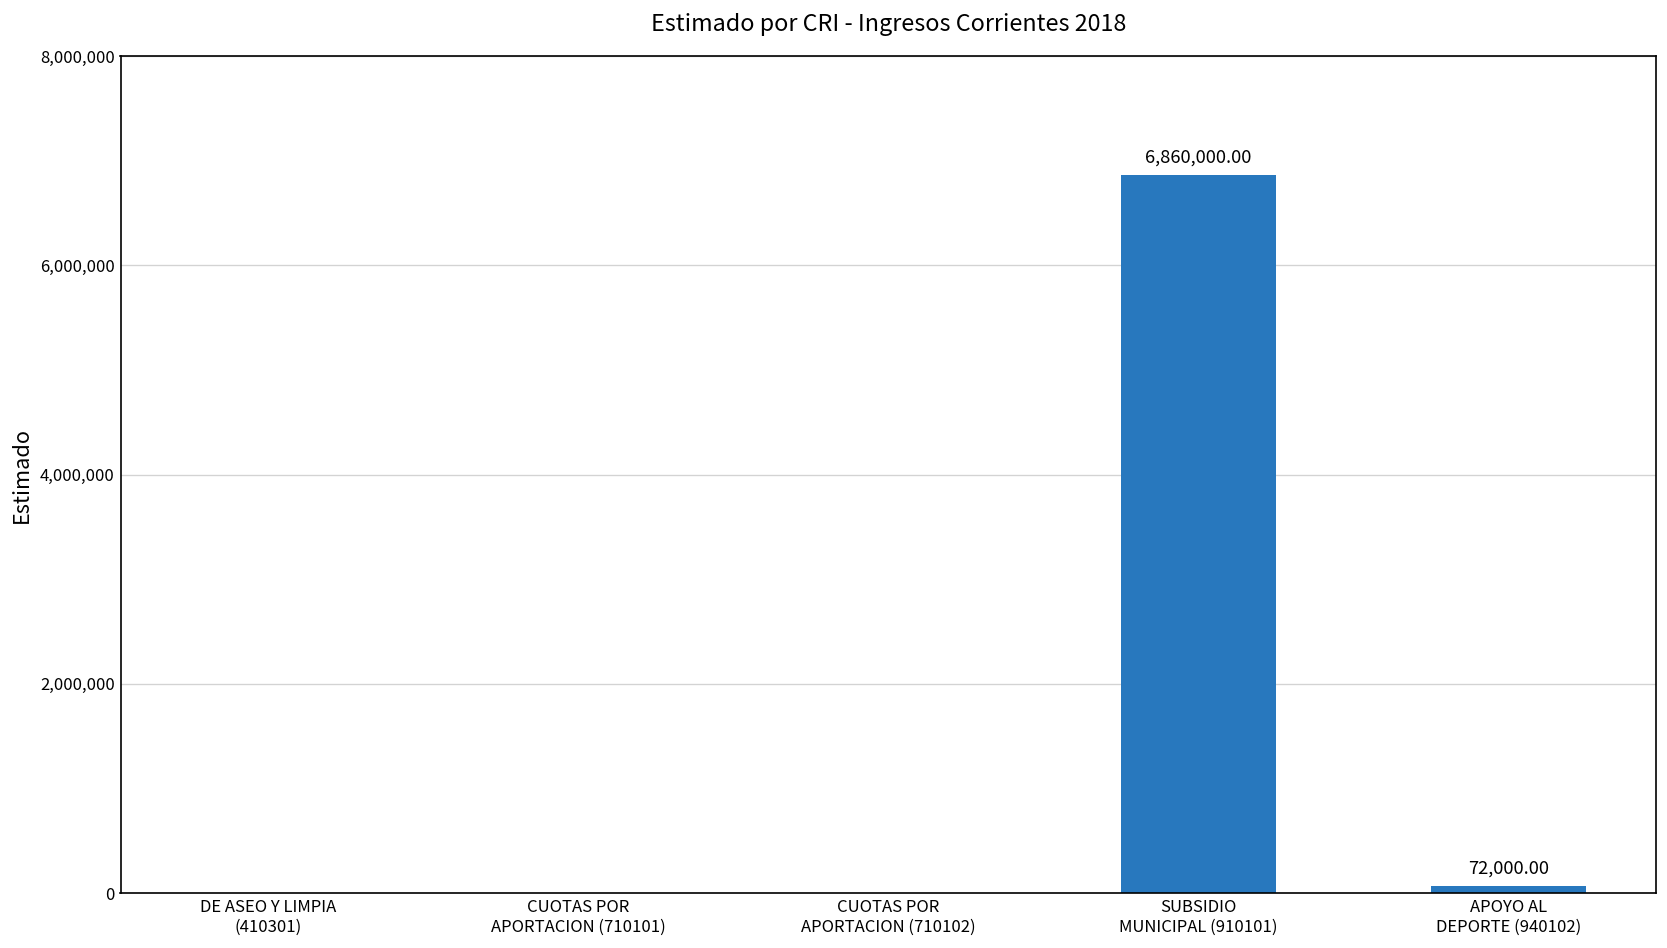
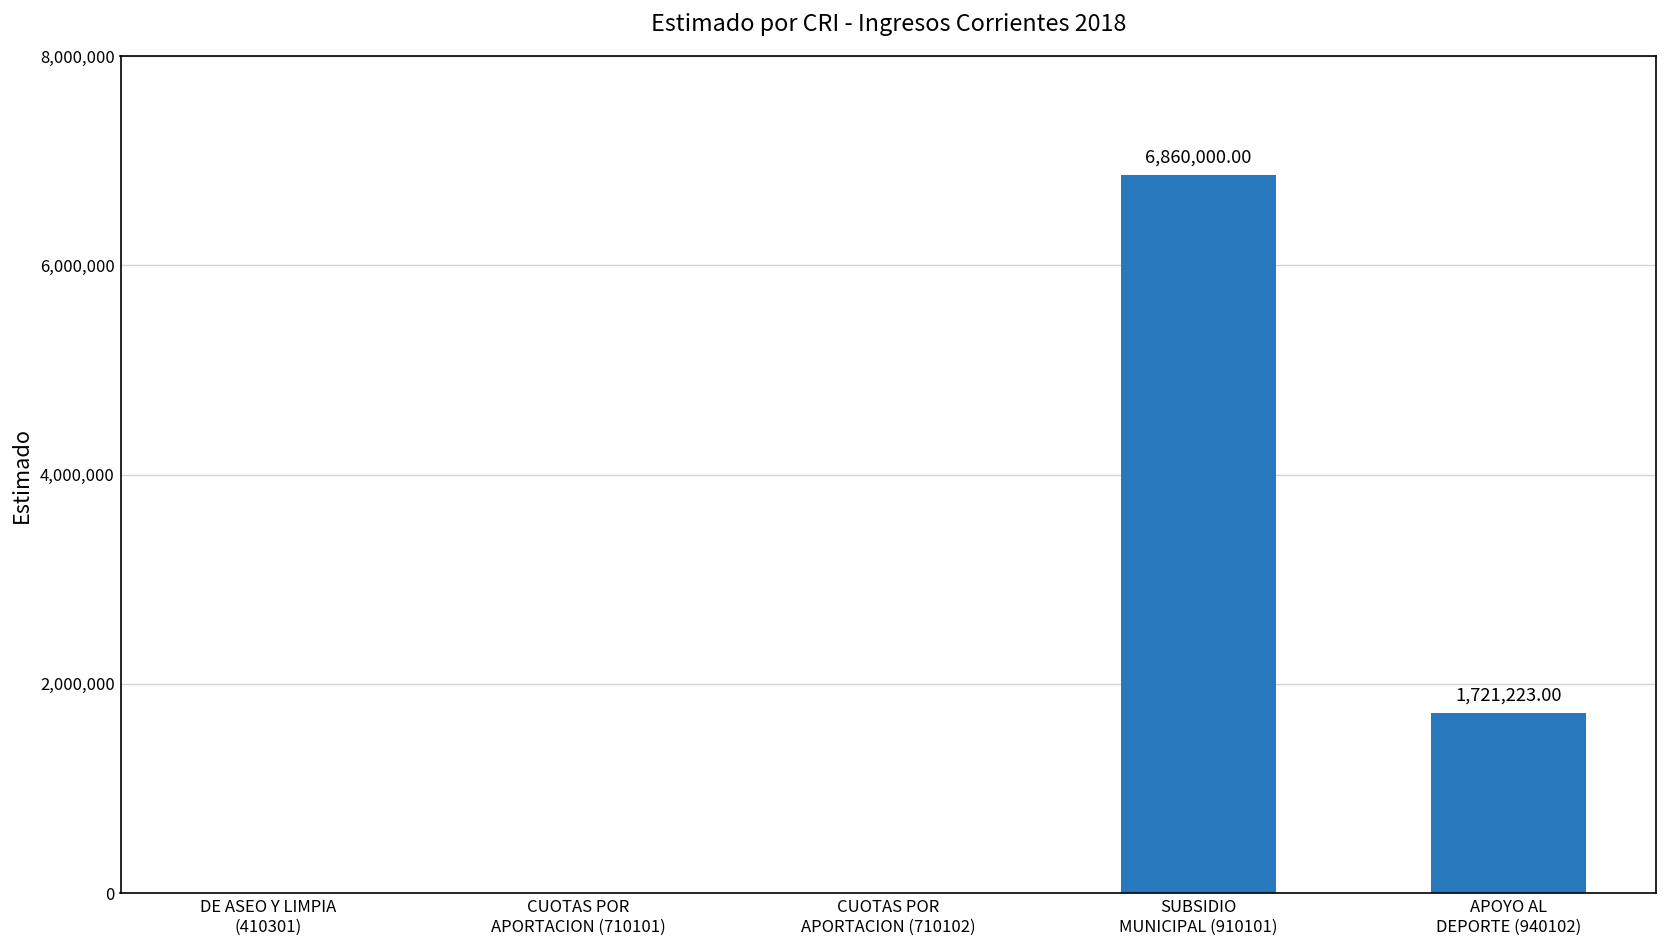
  {
    "SUBSIDIO MUNICIPAL (910101)": "6,860,000.00",
-   "APOYO AL DEPORTE (940102)": "72,000.00"
+   "APOYO AL DEPORTE (940102)": "1,721,223.00"
  }
